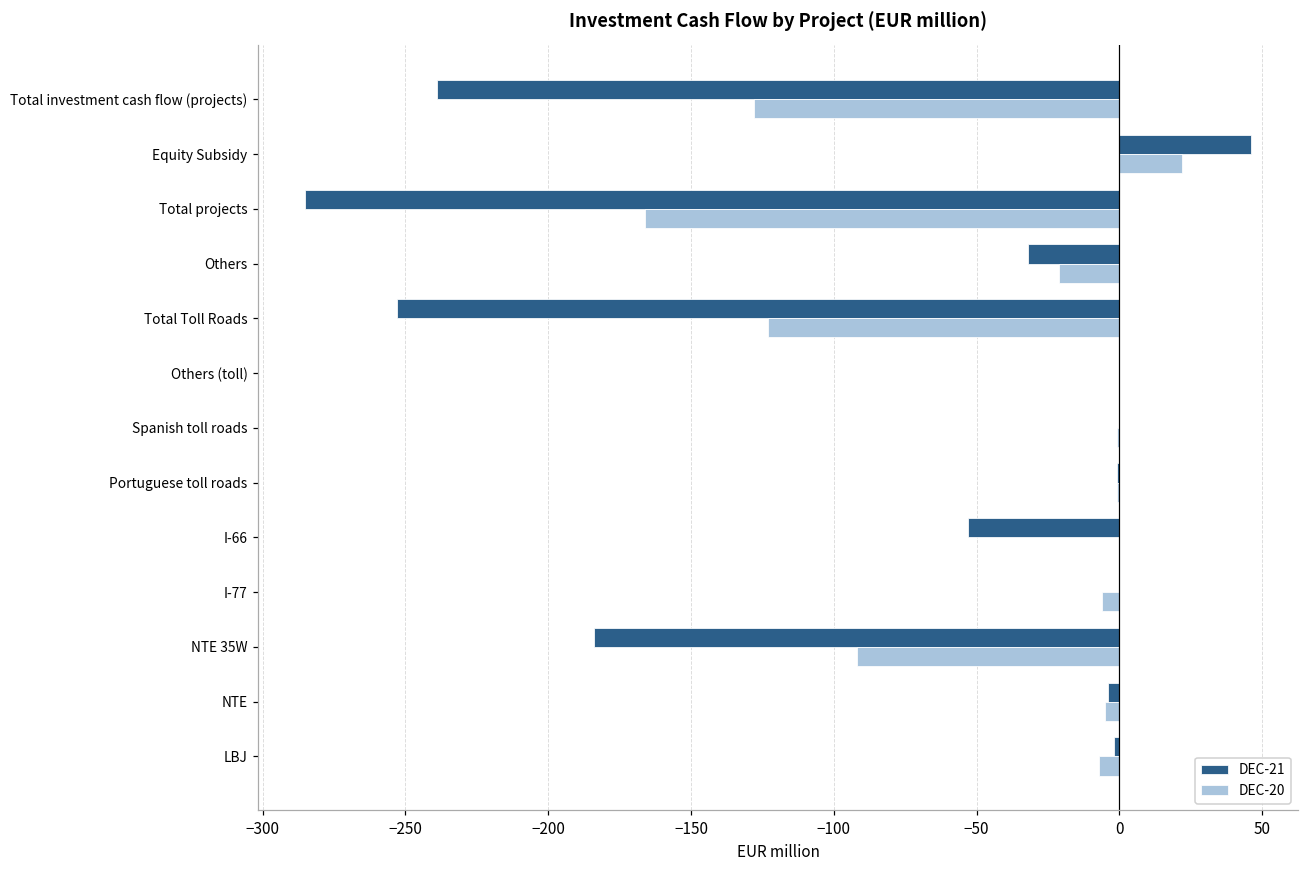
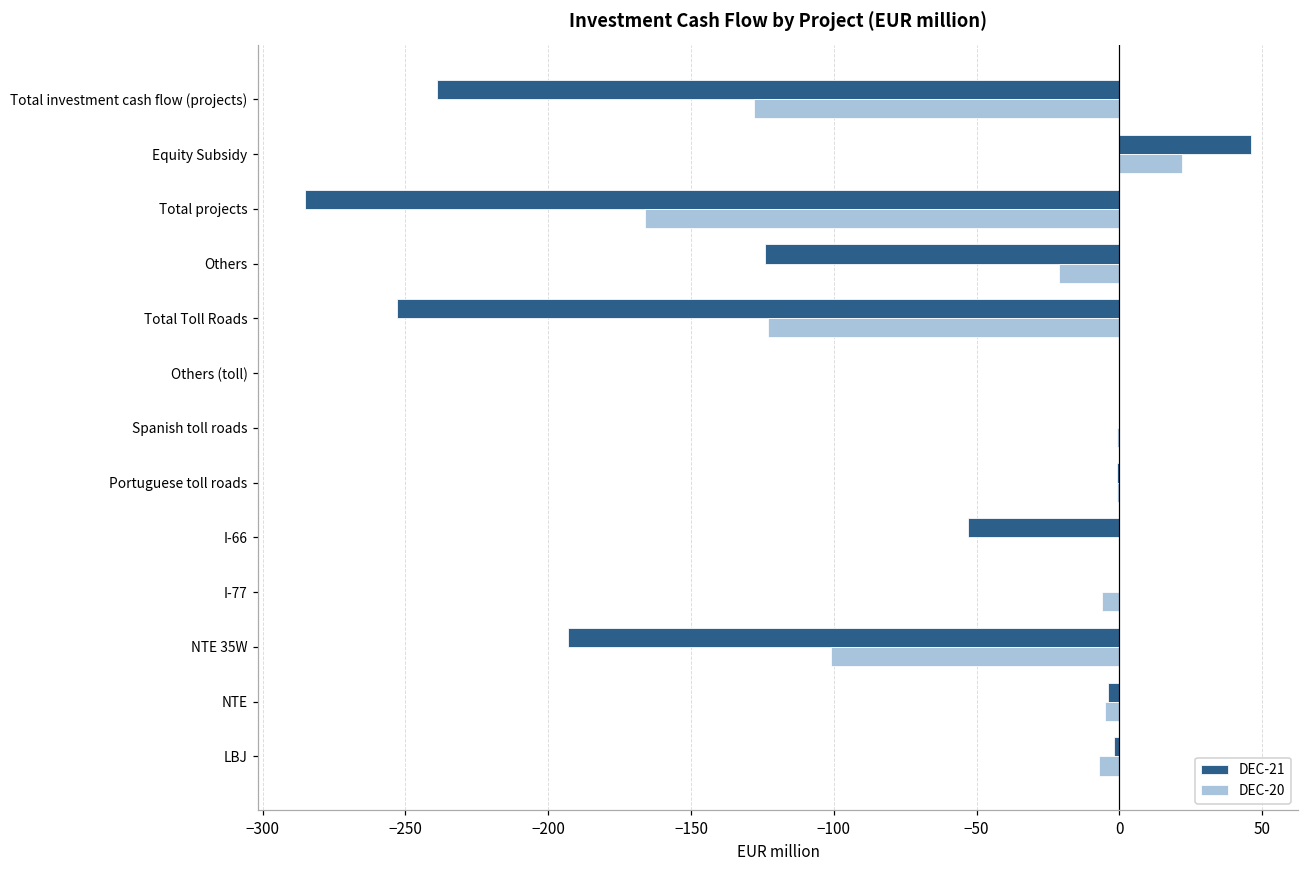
  {
    "DEC-21": {
      "Total investment cash flow (projects)": -239,
      "Equity Subsidy": 46,
      "Total projects": -285,
-     "Others": -32,
+     "Others": -124,
      "Total Toll Roads": -253,
      "Others (toll)": 0,
      "Spanish toll roads": 0,
      "Portuguese toll roads": -1,
      "I-66": -53,
      "I-77": 0,
-     "NTE 35W": -184,
+     "NTE 35W": -193,
      "NTE": -4,
      "LBJ": -2
    },
    "DEC-20": {
      "Total investment cash flow (projects)": -128,
      "Equity Subsidy": 22,
      "Total projects": -166,
      "Others": -21,
      "Total Toll Roads": -123,
      "Others (toll)": 0,
      "Spanish toll roads": -1,
      "Portuguese toll roads": -1,
      "I-66": 0,
      "I-77": -6,
-     "NTE 35W": -92,
+     "NTE 35W": -101,
      "NTE": -5,
      "LBJ": -7
    }
  }
